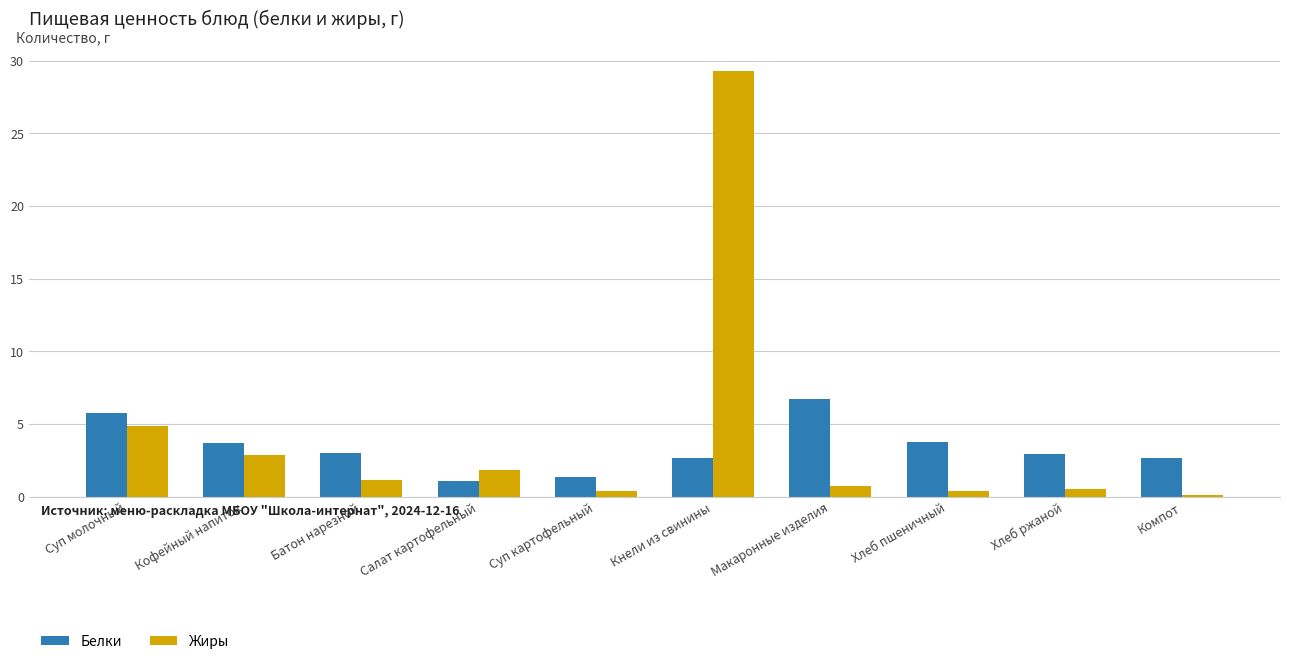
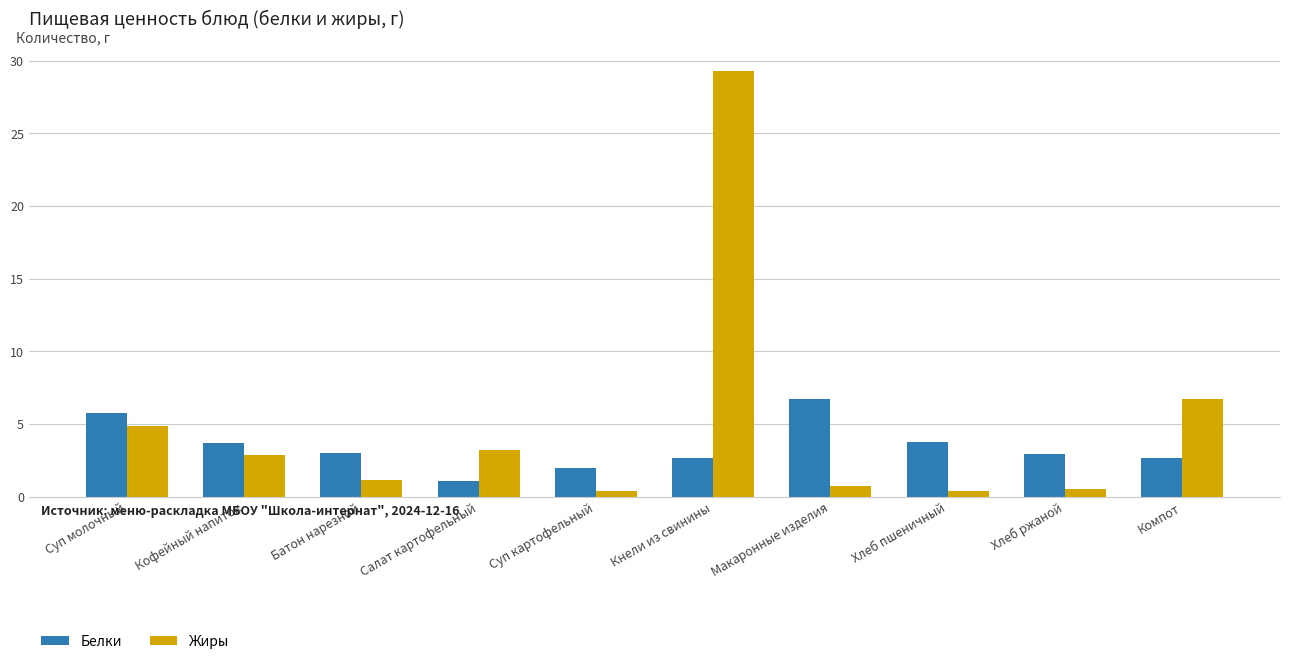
  {
    "Белки": {
      "Суп молочный": 5.7,
      "Кофейный напиток": 3.7,
      "Батон нарезной": 3.0,
      "Салат картофельный": 1.1,
-     "Суп картофельный": 1.4,
+     "Суп картофельный": 2.0,
      "Кнели из свинины": 2.7,
      "Макаронные изделия": 6.8,
      "Хлеб пшеничный": 3.8,
      "Хлеб ржаной": 3.0,
      "Компот": 2.7
    },
    "Жиры": {
      "Суп молочный": 4.9,
      "Кофейный напиток": 2.9,
      "Батон нарезной": 1.2,
-     "Салат картофельный": 1.9,
+     "Салат картофельный": 3.2,
      "Суп картофельный": 0.4,
      "Кнели из свинины": 29.3,
      "Макаронные изделия": 0.7,
      "Хлеб пшеничный": 0.4,
      "Хлеб ржаной": 0.5,
-     "Компот": 0.1
+     "Компот": 6.8
    }
  }
